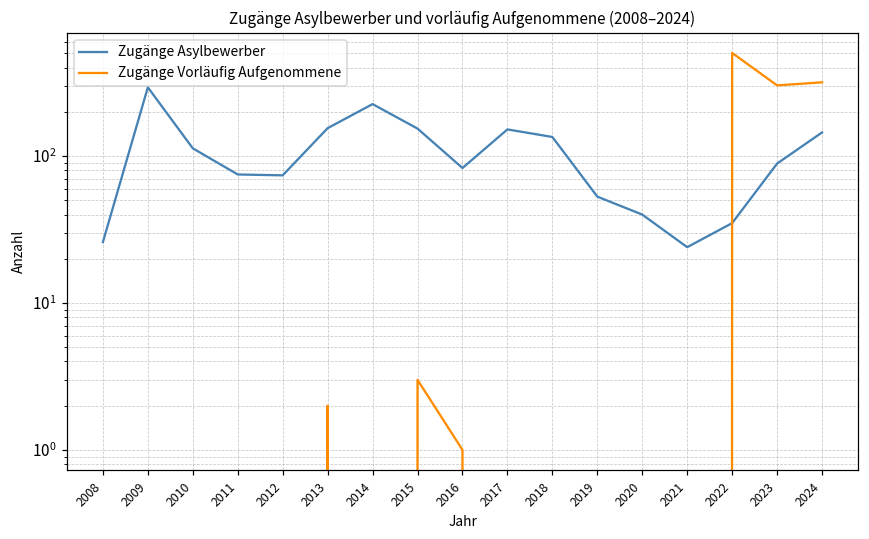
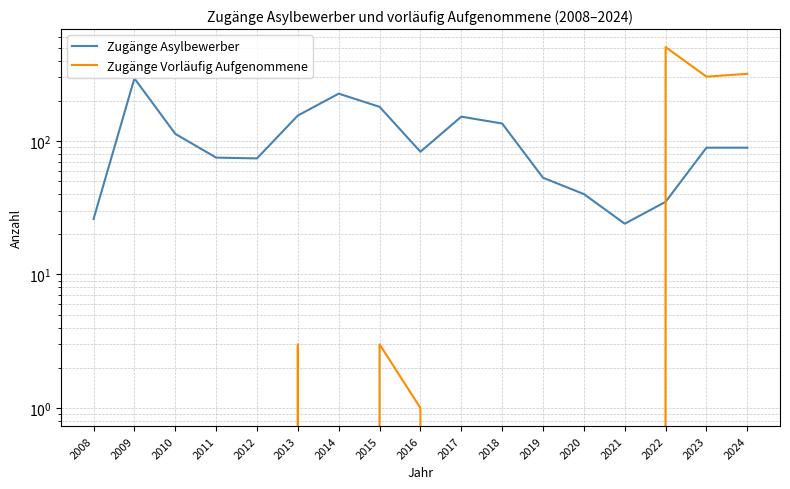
  {
    "Zugänge Asylbewerber": {
      "2008": 26,
      "2009": 290,
      "2010": 110,
      "2011": 80,
      "2012": 70,
      "2013": 160,
      "2014": 230,
-     "2015": 150,
+     "2015": 180,
      "2016": 80,
      "2017": 150,
      "2018": 140,
      "2019": 53,
      "2020": 40,
      "2021": 24,
      "2022": 35,
      "2023": 90,
-     "2024": 150
+     "2024": 90
    },
    "Zugänge Vorläufig Aufgenommene": {
-     "2013": 2,
+     "2013": 3,
      "2015": 3,
      "2016": 1,
      "2022": 500,
      "2023": 300,
      "2024": 320
    }
  }
